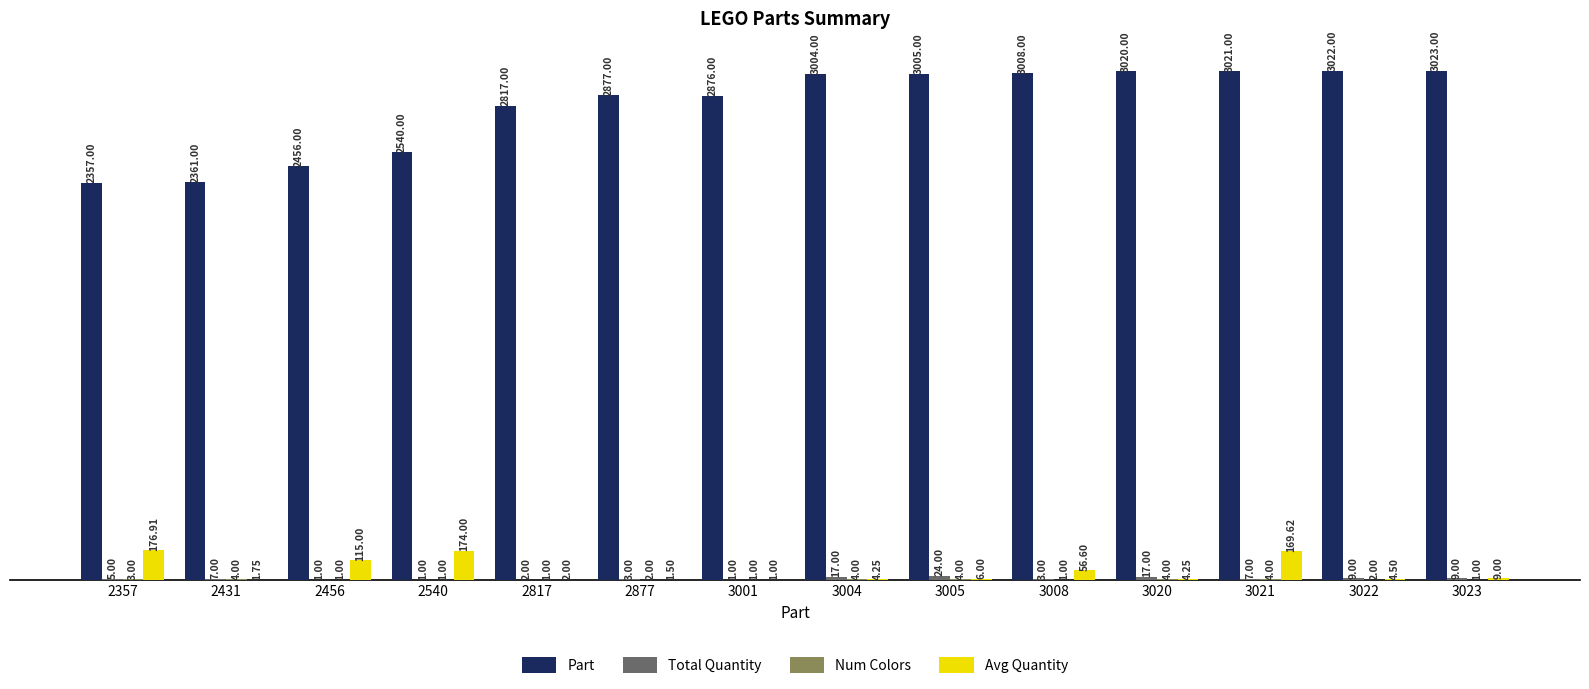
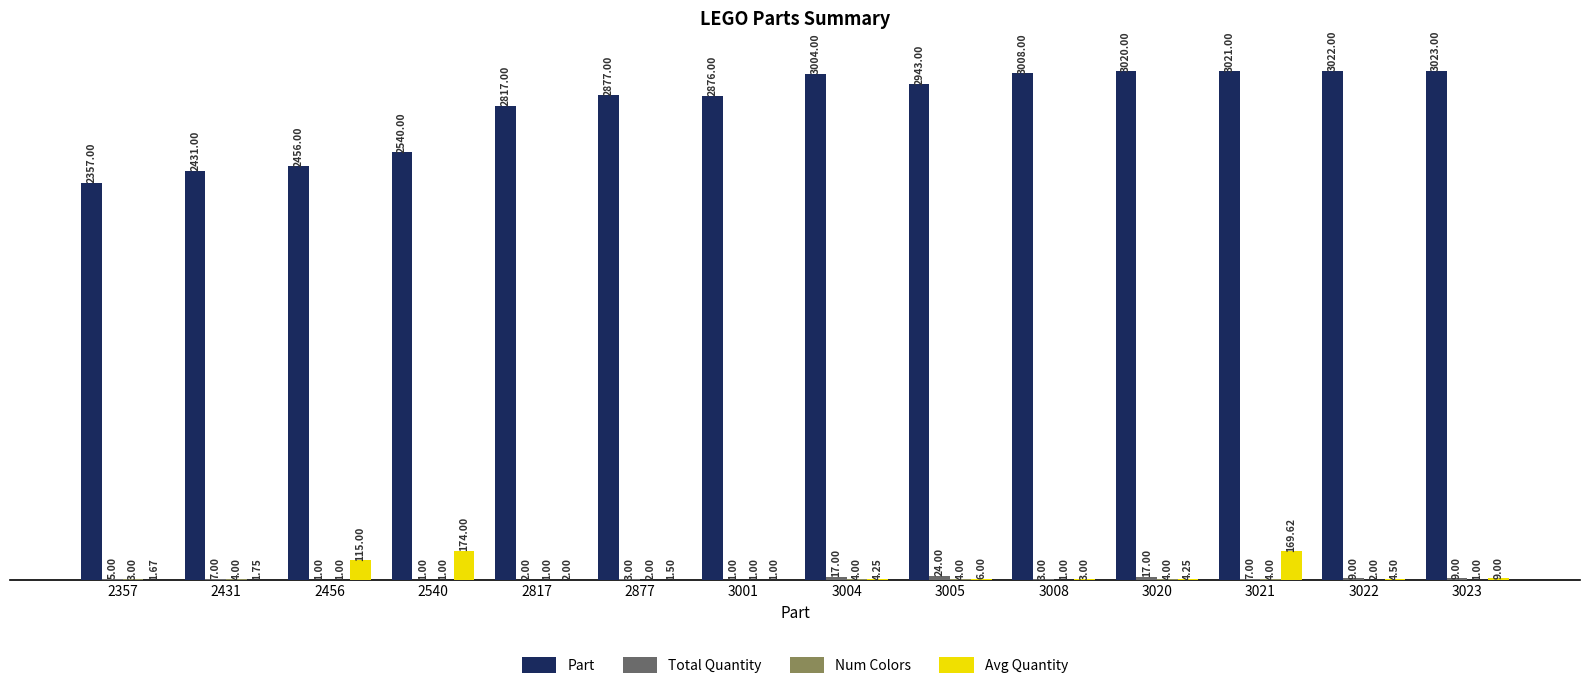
  {
    "Part": {
      "2357": 2357.00,
-     "2431": 2361.00,
+     "2431": 2431.00,
      "2456": 2456.00,
      "2540": 2540.00,
      "2817": 2817.00,
      "2877": 2877.00,
      "3001": 2876.00,
      "3004": 3004.00,
-     "3005": 3005.00,
+     "3005": 2943.00,
      "3008": 3008.00,
      "3020": 3020.00,
      "3021": 3021.00,
      "3022": 3022.00,
      "3023": 3023.00
    },
    "Avg Quantity": {
-     "2357": 176.91,
+     "2357": 1.67,
      "2431": 1.75,
      "2456": 115.00,
      "2540": 174.00,
      "2817": 2.00,
      "2877": 1.50,
      "3001": 1.00,
      "3004": 4.25,
      "3005": 6.00,
-     "3008": 56.60,
+     "3008": 3.00,
      "3020": 4.25,
      "3021": 169.62,
      "3022": 4.50,
      "3023": 9.00
    }
  }
